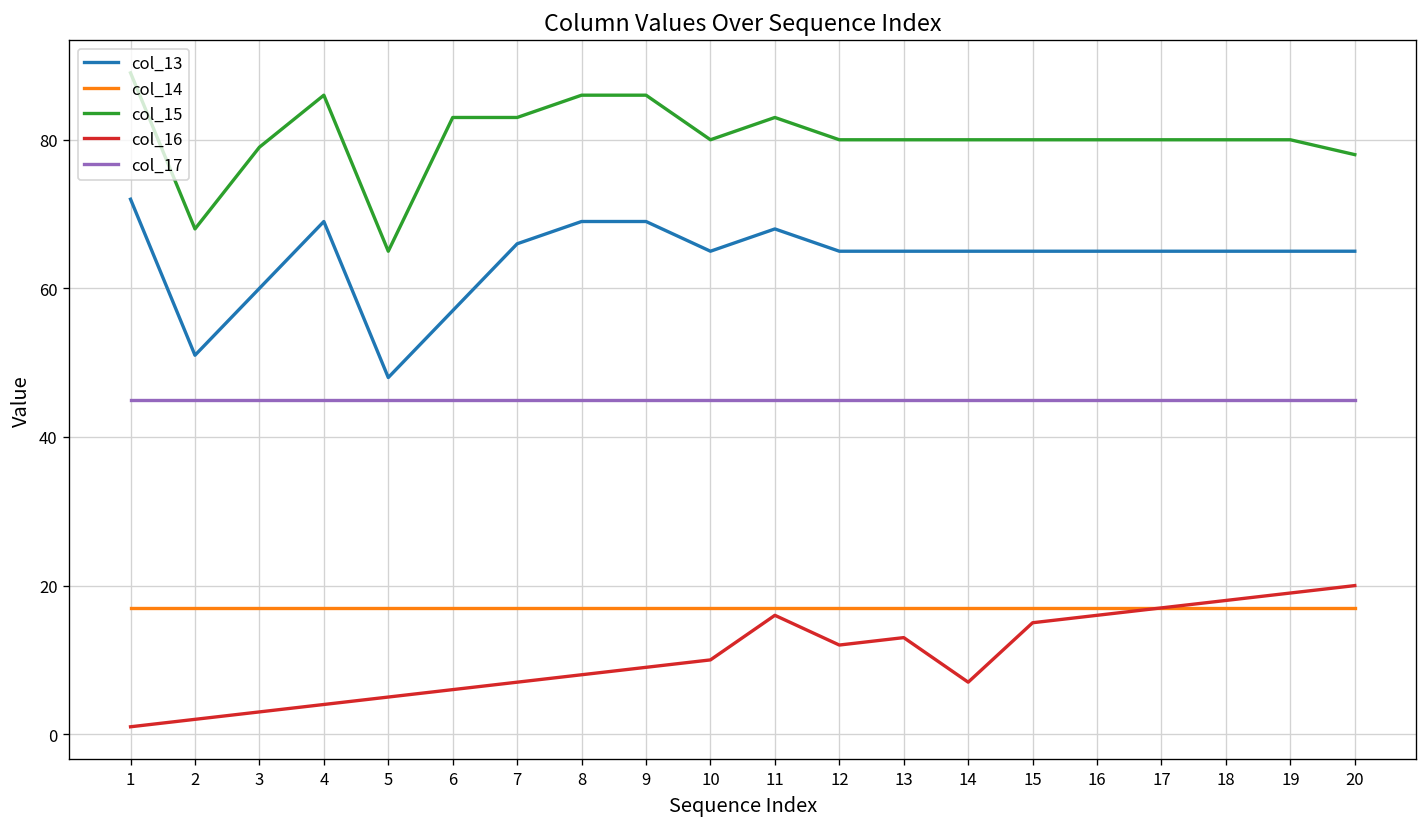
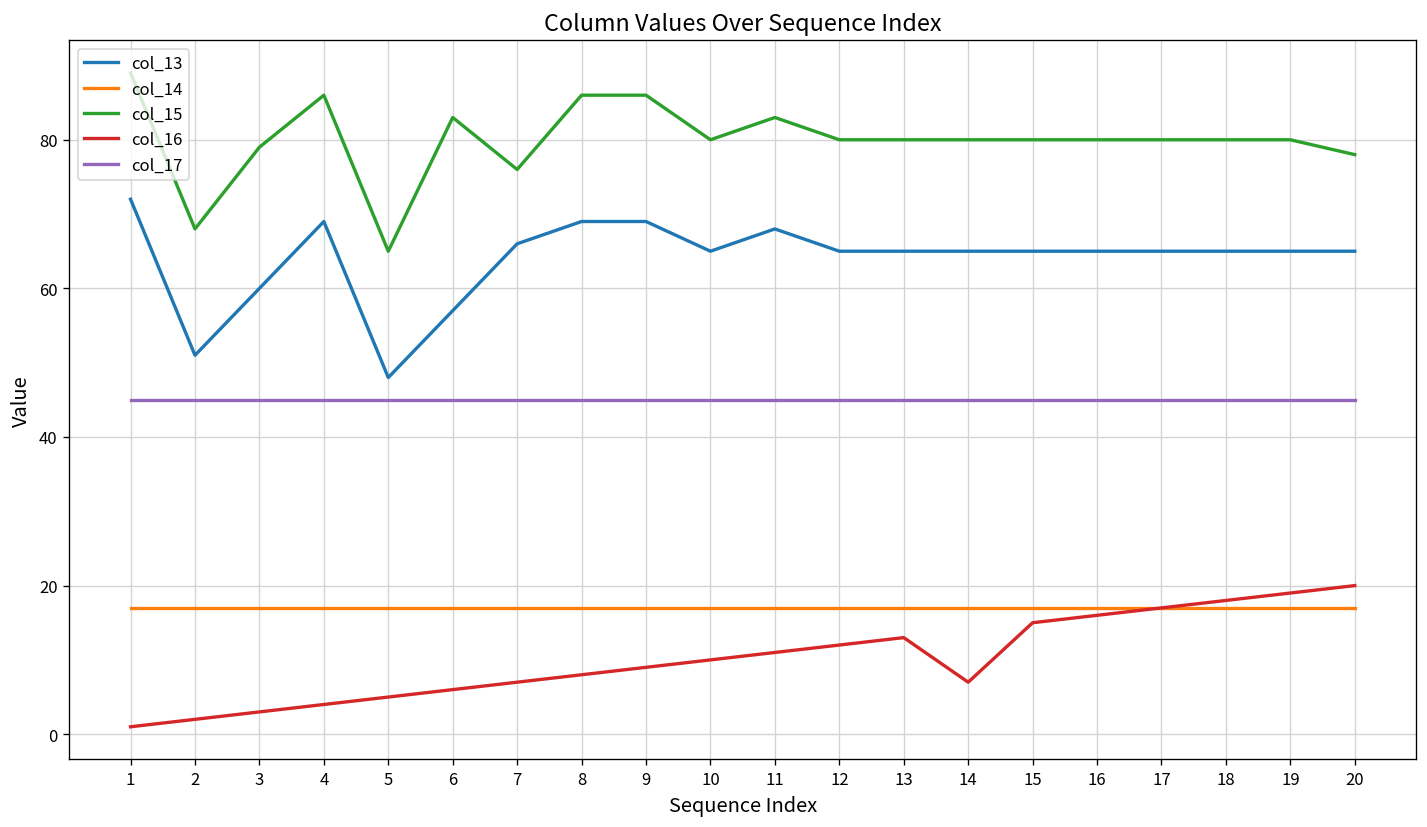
  {
    "col_13": {
      "1": 72,
      "2": 51,
      "3": 60,
      "4": 69,
      "5": 48,
      "6": 57,
      "7": 66,
      "8": 69,
      "9": 69,
      "10": 65,
      "11": 68,
      "12": 65,
      "13": 65,
      "14": 65,
      "15": 65,
      "16": 65,
      "17": 65,
      "18": 65,
      "19": 65,
      "20": 65
    },
    "col_14": {
      "1": 17,
      "2": 17,
      "3": 17,
      "4": 17,
      "5": 17,
      "6": 17,
      "7": 17,
      "8": 17,
      "9": 17,
      "10": 17,
      "11": 17,
      "12": 17,
      "13": 17,
      "14": 17,
      "15": 17,
      "16": 17,
      "18": 17,
      "19": 17,
      "20": 17
    },
    "col_15": {
      "2": 68,
      "3": 79,
      "4": 86,
      "5": 65,
      "6": 83,
-     "7": 83,
+     "7": 76,
      "8": 86,
      "9": 86,
      "10": 80,
      "11": 83,
      "12": 80,
      "13": 80,
      "14": 80,
      "15": 80,
      "16": 80,
      "17": 80,
      "18": 80,
      "19": 80,
      "20": 78
    },
    "col_16": {
      "1": 1,
      "2": 2,
      "3": 3,
      "4": 4,
      "5": 5,
      "6": 6,
      "7": 7,
      "8": 8,
      "9": 9,
      "10": 10,
-     "11": 16,
+     "11": 11,
      "12": 12,
      "13": 13,
      "14": 7,
      "15": 15,
      "16": 16,
      "18": 18,
      "19": 19,
      "20": 20
    },
    "col_17": {
      "1": 45,
      "2": 45,
      "3": 45,
      "4": 45,
      "5": 45,
      "6": 45,
      "7": 45,
      "8": 45,
      "9": 45,
      "10": 45,
      "11": 45,
      "12": 45,
      "13": 45,
      "14": 45,
      "15": 45,
      "16": 45,
      "17": 45,
      "18": 45,
      "19": 45,
      "20": 45
    }
  }
